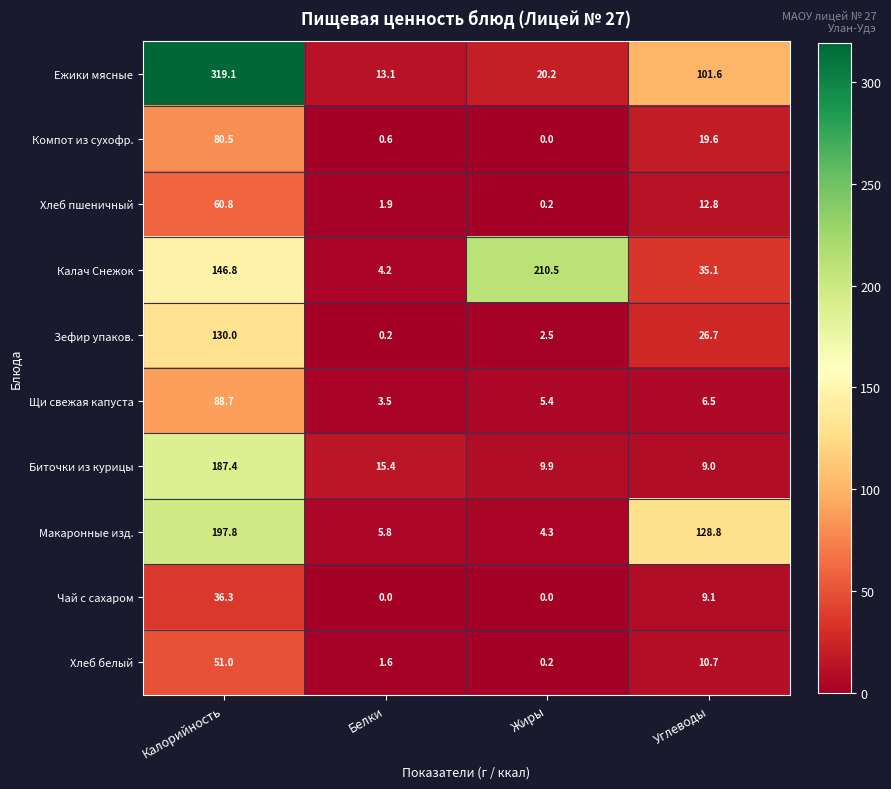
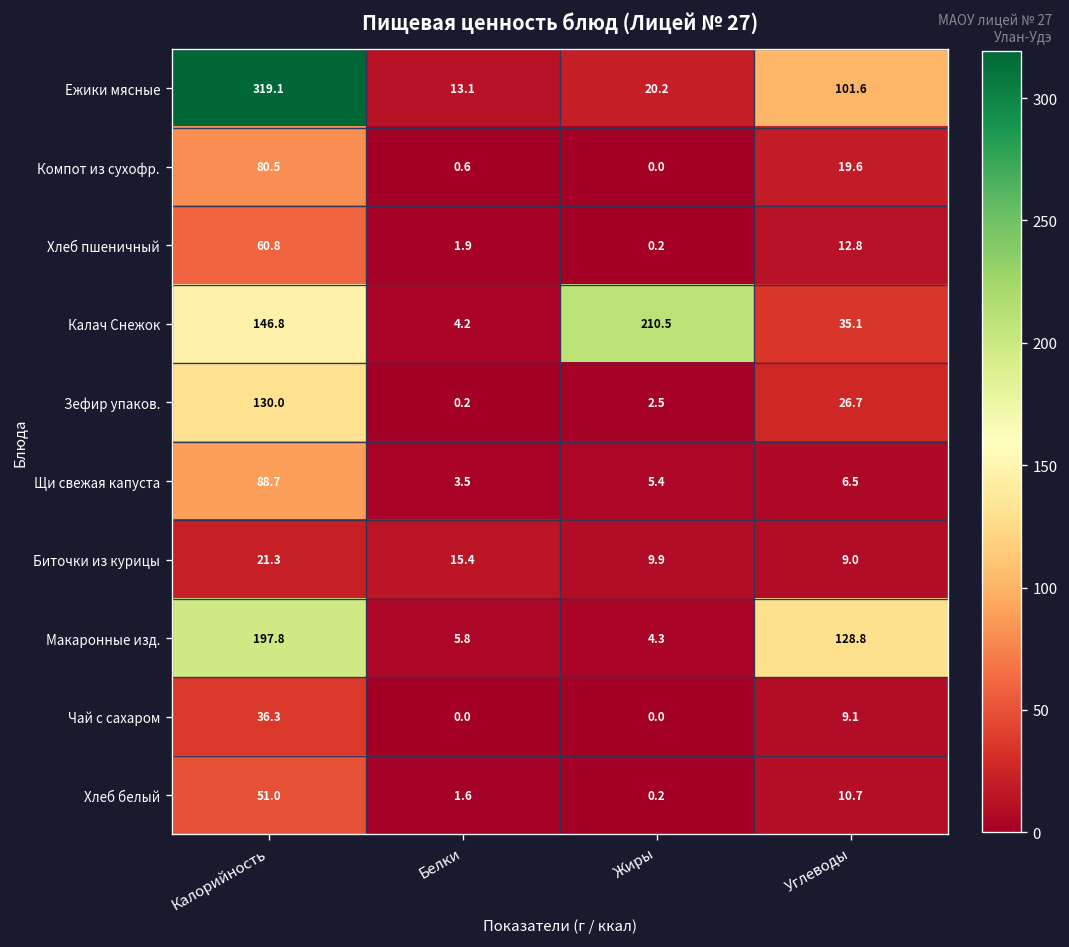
  {
    "Ежики мясные": {
      "Калорийность": 319.1,
      "Белки": 13.1,
      "Жиры": 20.2,
      "Углеводы": 101.6
    },
    "Компот из сухофр.": {
      "Калорийность": 80.5,
      "Белки": 0.6,
      "Жиры": 0.0,
      "Углеводы": 19.6
    },
    "Хлеб пшеничный": {
      "Калорийность": 60.8,
      "Белки": 1.9,
      "Жиры": 0.2,
      "Углеводы": 12.8
    },
    "Калач Снежок": {
      "Калорийность": 146.8,
      "Белки": 4.2,
      "Жиры": 210.5,
      "Углеводы": 35.1
    },
    "Зефир упаков.": {
      "Калорийность": 130.0,
      "Белки": 0.2,
      "Жиры": 2.5,
      "Углеводы": 26.7
    },
    "Щи свежая капуста": {
      "Калорийность": 88.7,
      "Белки": 3.5,
      "Жиры": 5.4,
      "Углеводы": 6.5
    },
    "Биточки из курицы": {
-     "Калорийность": 187.4,
+     "Калорийность": 21.3,
      "Белки": 15.4,
      "Жиры": 9.9,
      "Углеводы": 9.0
    },
    "Макаронные изд.": {
      "Калорийность": 197.8,
      "Белки": 5.8,
      "Жиры": 4.3,
      "Углеводы": 128.8
    },
    "Чай с сахаром": {
      "Калорийность": 36.3,
      "Белки": 0.0,
      "Жиры": 0.0,
      "Углеводы": 9.1
    },
    "Хлеб белый": {
      "Калорийность": 51.0,
      "Белки": 1.6,
      "Жиры": 0.2,
      "Углеводы": 10.7
    }
  }
